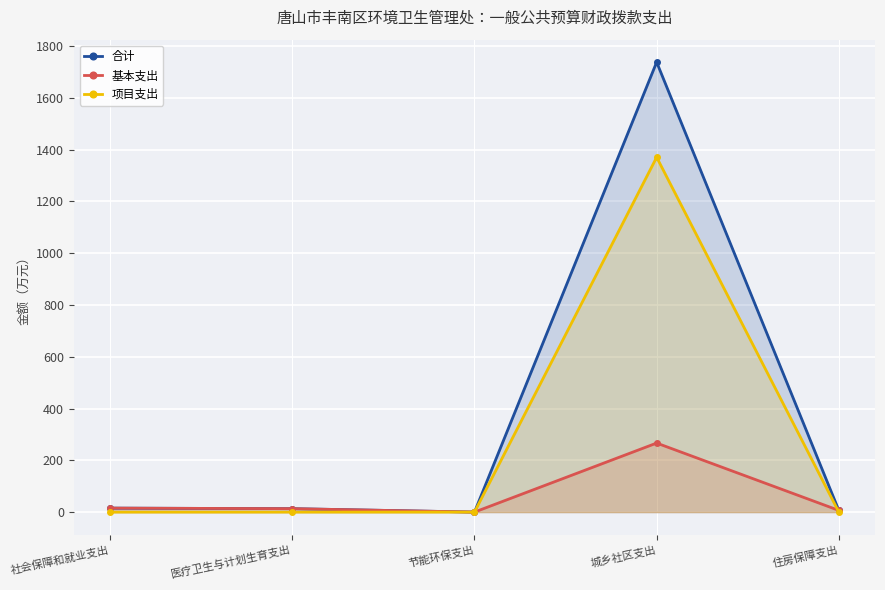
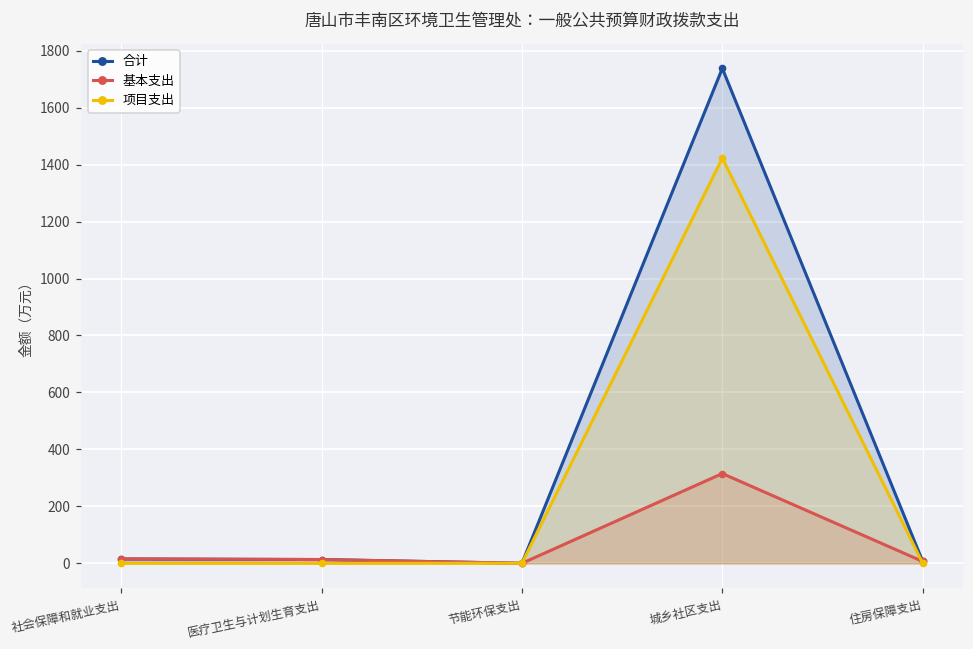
  {
    "合计": {
      "城乡社区支出": 1740
    },
    "基本支出": {
-     "城乡社区支出": 270
+     "城乡社区支出": 320
    },
    "项目支出": {
      "社会保障和就业支出": 0,
      "医疗卫生与计划生育支出": 0,
-     "城乡社区支出": 1370
+     "城乡社区支出": 1420
    }
  }
